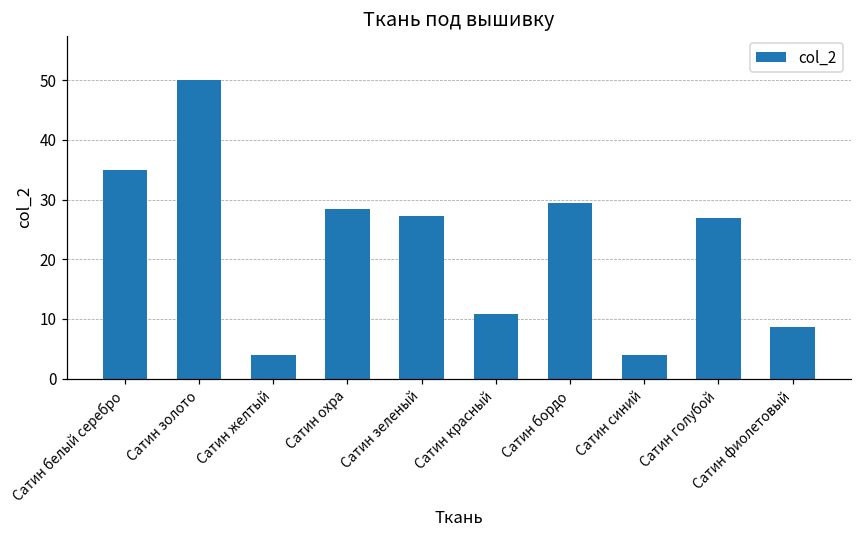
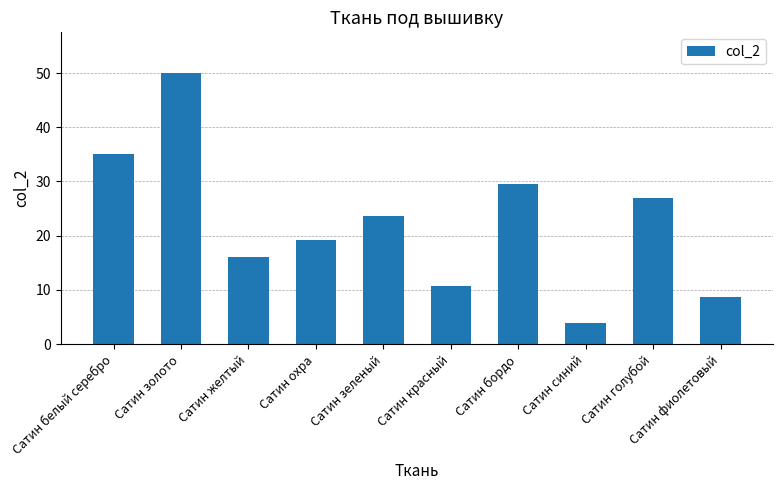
  {
    "Сатин белый серебро": 35,
    "Сатин золото": 50,
-   "Сатин желтый": 4,
-   "Сатин охра": 29,
-   "Сатин зеленый": 27,
+   "Сатин желтый": 16,
+   "Сатин охра": 19,
+   "Сатин зеленый": 24,
    "Сатин красный": 11,
    "Сатин бордо": 30,
    "Сатин синий": 4,
    "Сатин голубой": 27,
    "Сатин фиолетовый": 9
  }
